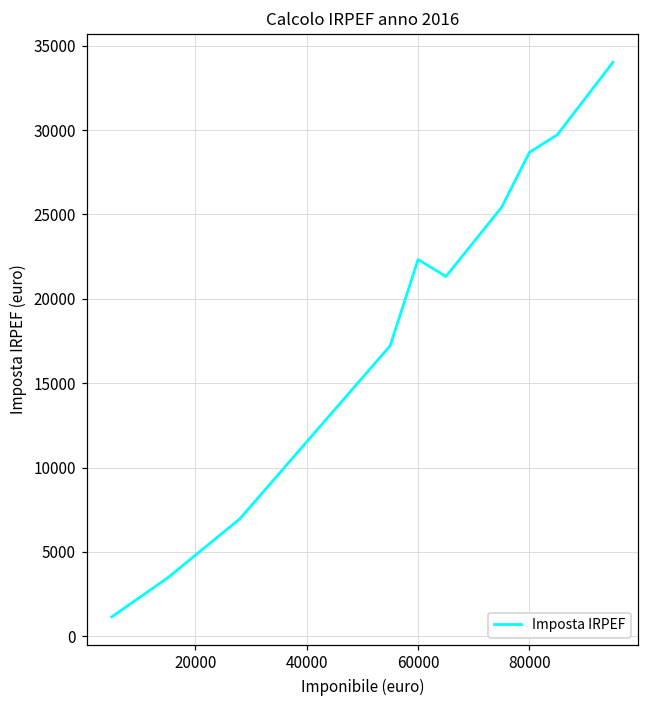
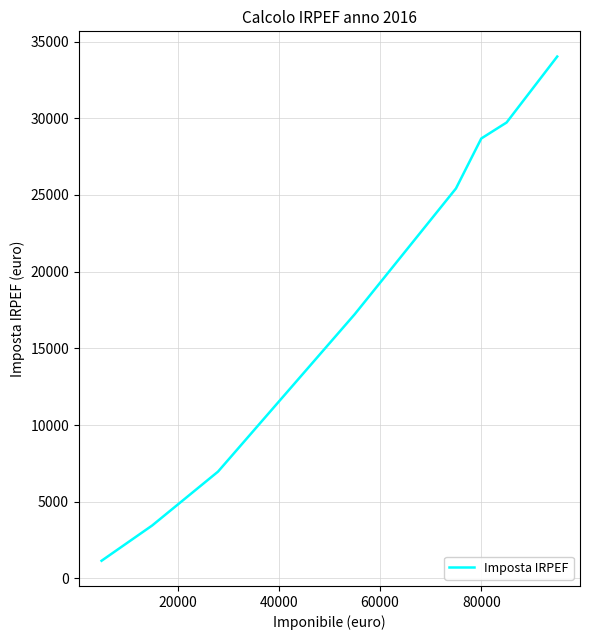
  {
    "20000": 4800,
    "40000": 11500,
-   "60000": 22300,
+   "60000": 19300,
    "80000": 28700
  }
